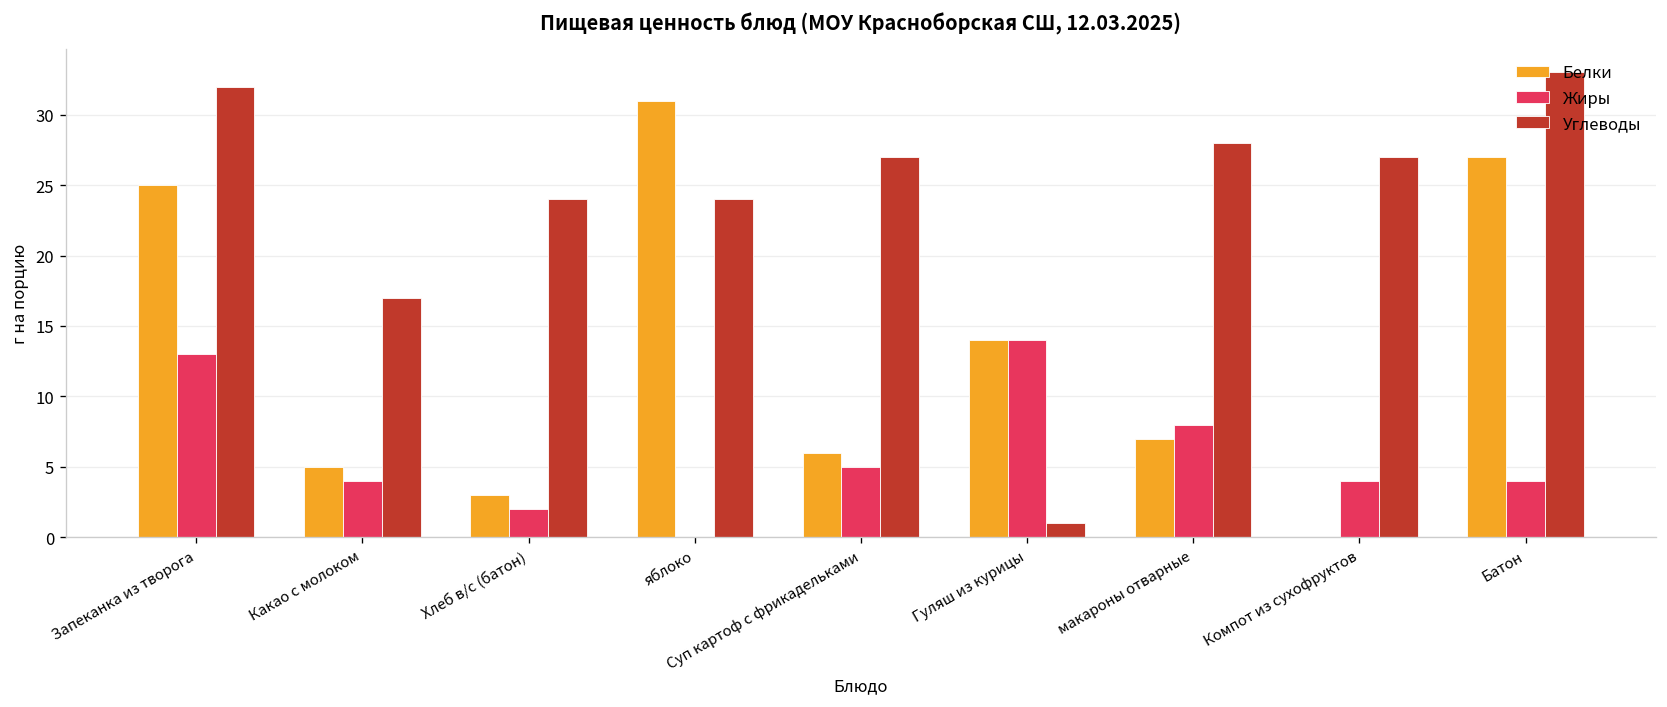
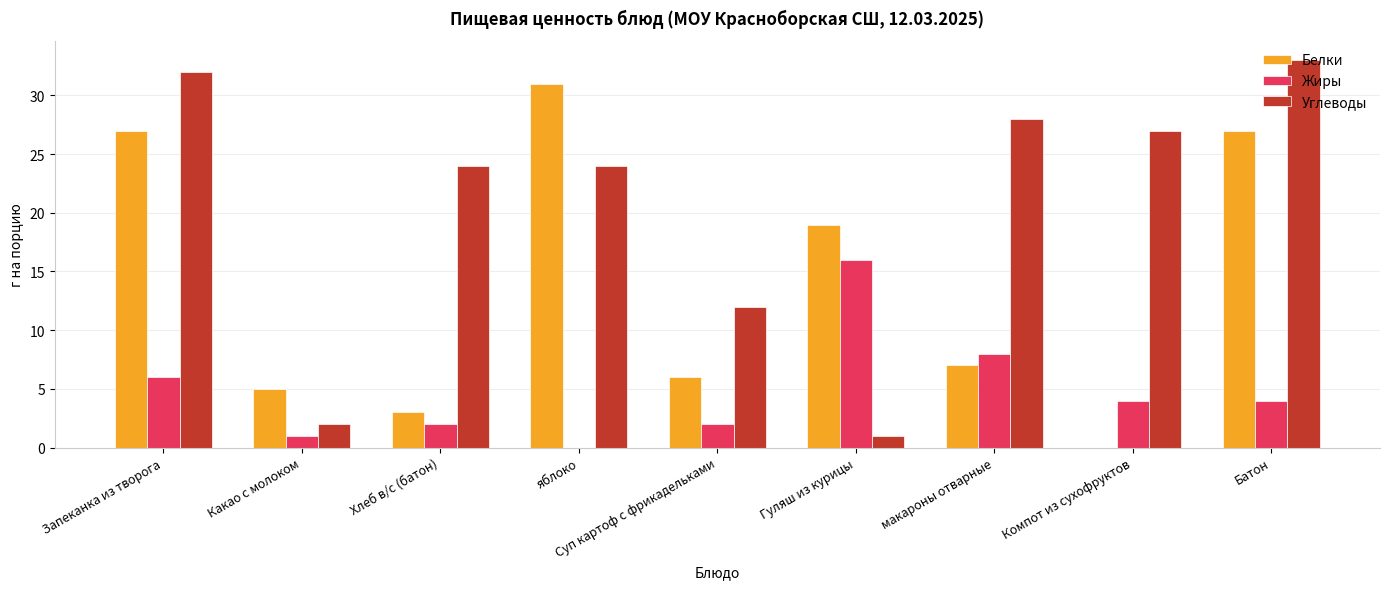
  {
    "Белки": {
-     "Запеканка из творога": 25,
+     "Запеканка из творога": 27,
      "Какао с молоком": 5,
      "Хлеб в/с (батон)": 3,
      "яблоко": 31,
      "Суп картоф с фрикадельками": 6,
-     "Гуляш из курицы": 14,
+     "Гуляш из курицы": 19,
      "макароны отварные": 7,
      "Компот из сухофруктов": 0,
      "Батон": 27
    },
    "Жиры": {
-     "Запеканка из творога": 13,
-     "Какао с молоком": 4,
+     "Запеканка из творога": 6,
+     "Какао с молоком": 1,
      "Хлеб в/с (батон)": 2,
      "яблоко": 0,
-     "Суп картоф с фрикадельками": 5,
-     "Гуляш из курицы": 14,
+     "Суп картоф с фрикадельками": 2,
+     "Гуляш из курицы": 16,
      "макароны отварные": 8,
      "Компот из сухофруктов": 4,
      "Батон": 4
    },
    "Углеводы": {
      "Запеканка из творога": 32,
-     "Какао с молоком": 17,
+     "Какао с молоком": 2,
      "Хлеб в/с (батон)": 24,
      "яблоко": 24,
-     "Суп картоф с фрикадельками": 27,
+     "Суп картоф с фрикадельками": 12,
      "Гуляш из курицы": 1,
      "макароны отварные": 28,
      "Компот из сухофруктов": 27,
      "Батон": 33
    }
  }
